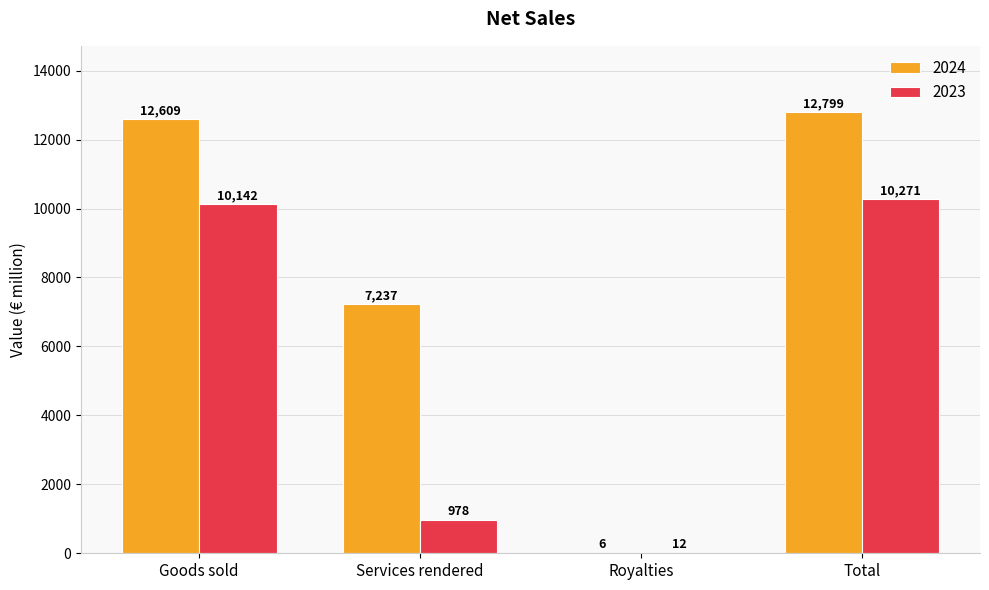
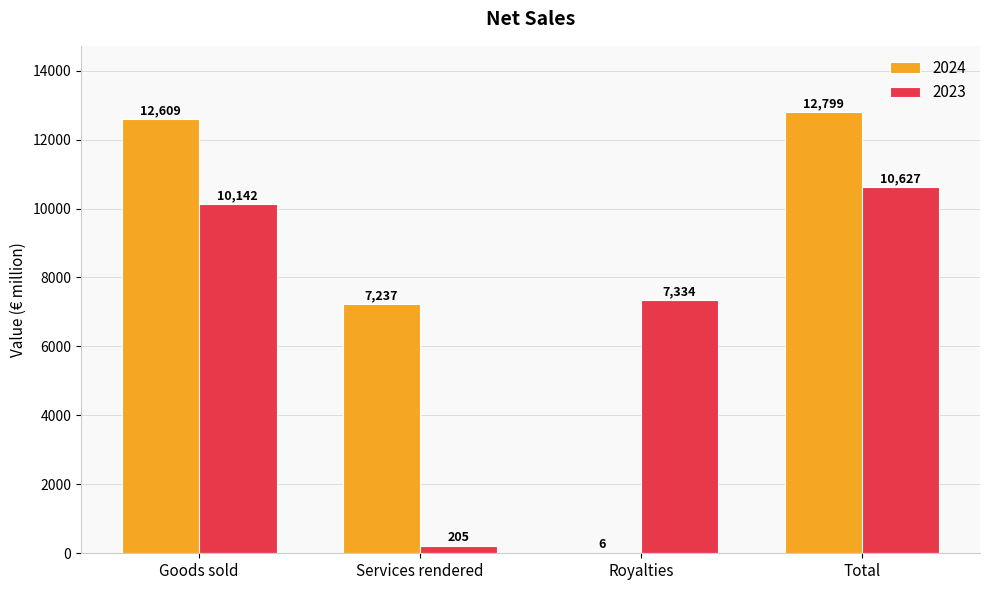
  {
    "2024": {
      "Goods sold": "12,609",
      "Services rendered": "7,237",
      "Royalties": "6",
      "Total": "12,799"
    },
    "2023": {
      "Goods sold": "10,142",
-     "Services rendered": "978",
-     "Royalties": "12",
-     "Total": "10,271"
+     "Services rendered": "205",
+     "Royalties": "7,334",
+     "Total": "10,627"
    }
  }
